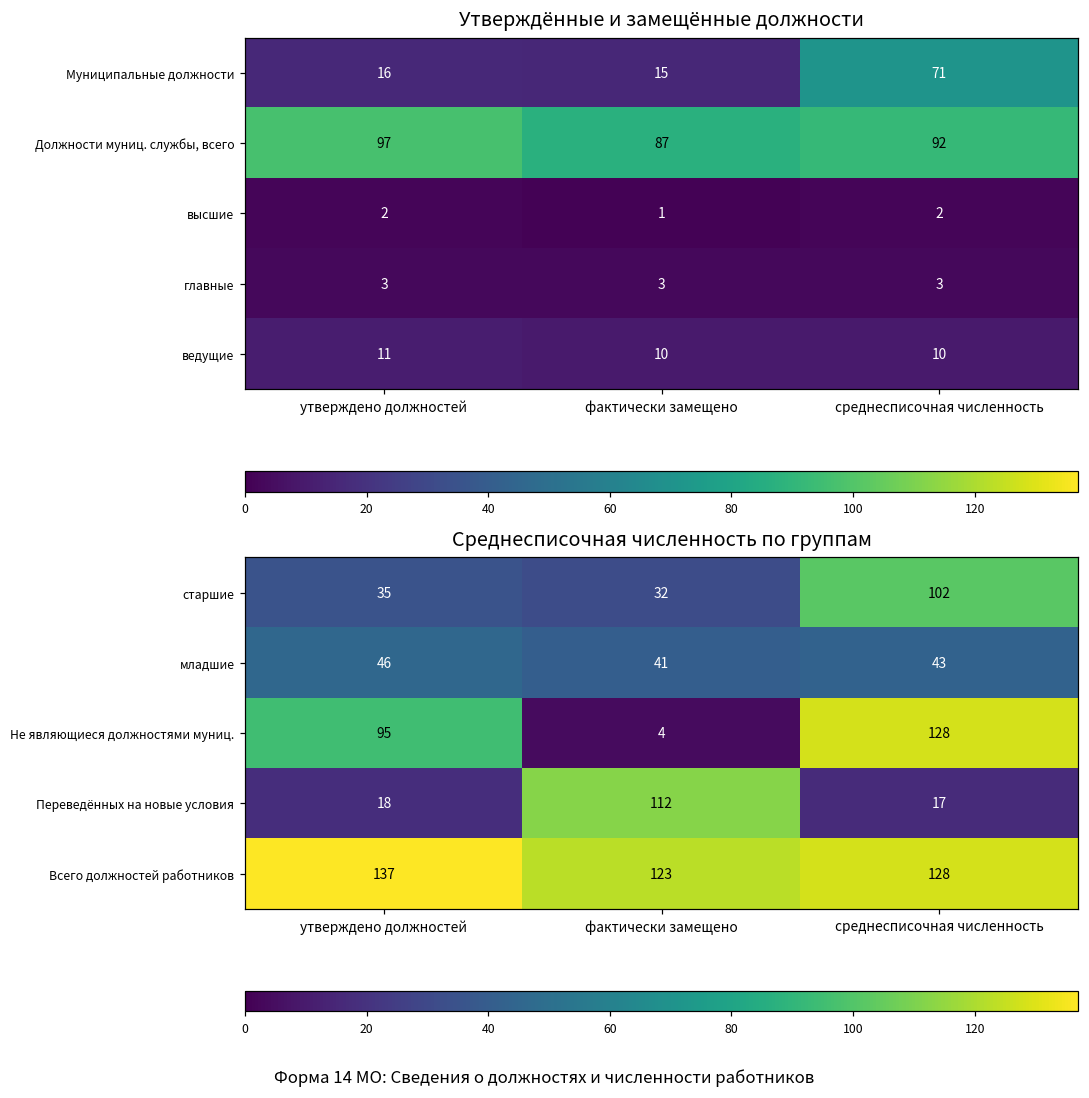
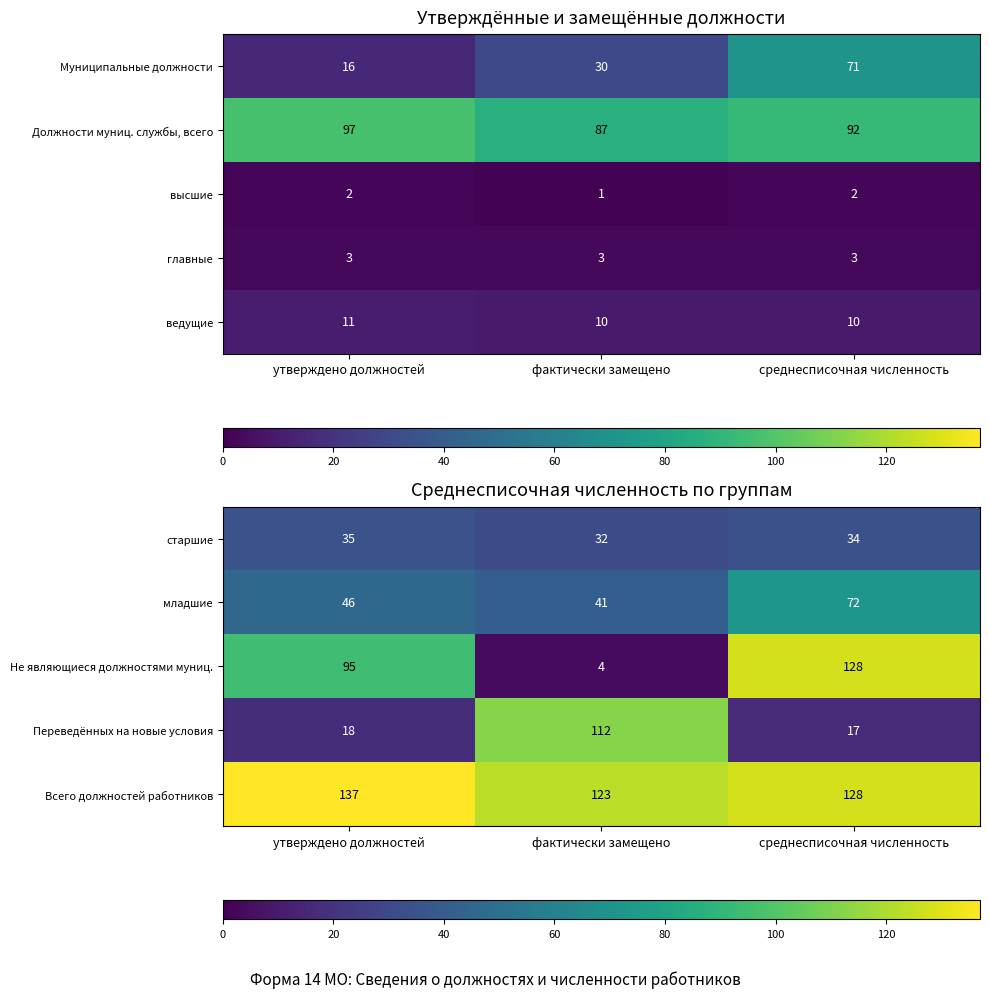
  {
    "Утверждённые и замещённые должности": {
      "Муниципальные должности": {
        "утверждено должностей": 16,
-       "фактически замещено": 15,
+       "фактически замещено": 30,
        "среднесписочная численность": 71
      },
      "Должности муниц. службы, всего": {
        "утверждено должностей": 97,
        "фактически замещено": 87,
        "среднесписочная численность": 92
      },
      "высшие": {
        "утверждено должностей": 2,
        "фактически замещено": 1,
        "среднесписочная численность": 2
      },
      "главные": {
        "утверждено должностей": 3,
        "фактически замещено": 3,
        "среднесписочная численность": 3
      },
      "ведущие": {
        "утверждено должностей": 11,
        "фактически замещено": 10,
        "среднесписочная численность": 10
      }
    },
    "Среднесписочная численность по группам": {
      "старшие": {
        "утверждено должностей": 35,
        "фактически замещено": 32,
-       "среднесписочная численность": 102
+       "среднесписочная численность": 34
      },
      "младшие": {
        "утверждено должностей": 46,
        "фактически замещено": 41,
-       "среднесписочная численность": 43
+       "среднесписочная численность": 72
      },
      "Не являющиеся должностями муниц.": {
        "утверждено должностей": 95,
        "фактически замещено": 4,
        "среднесписочная численность": 128
      },
      "Переведённых на новые условия": {
        "утверждено должностей": 18,
        "фактически замещено": 112,
        "среднесписочная численность": 17
      },
      "Всего должностей работников": {
        "утверждено должностей": 137,
        "фактически замещено": 123,
        "среднесписочная численность": 128
      }
    }
  }
